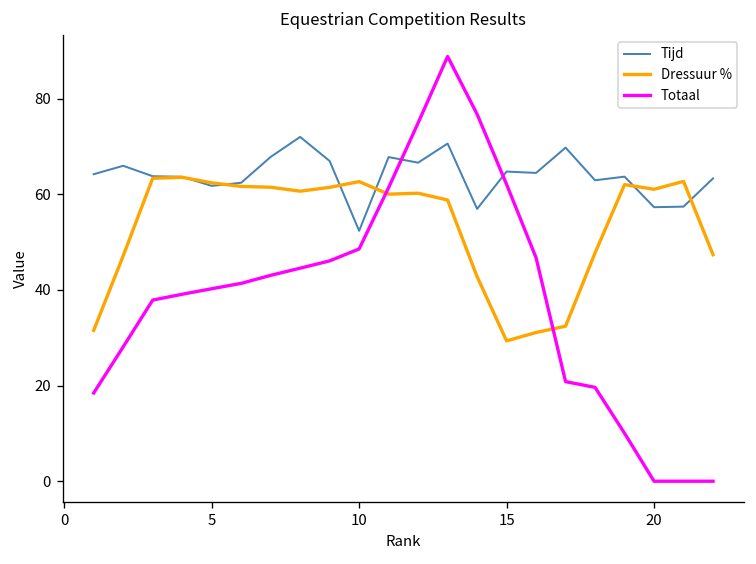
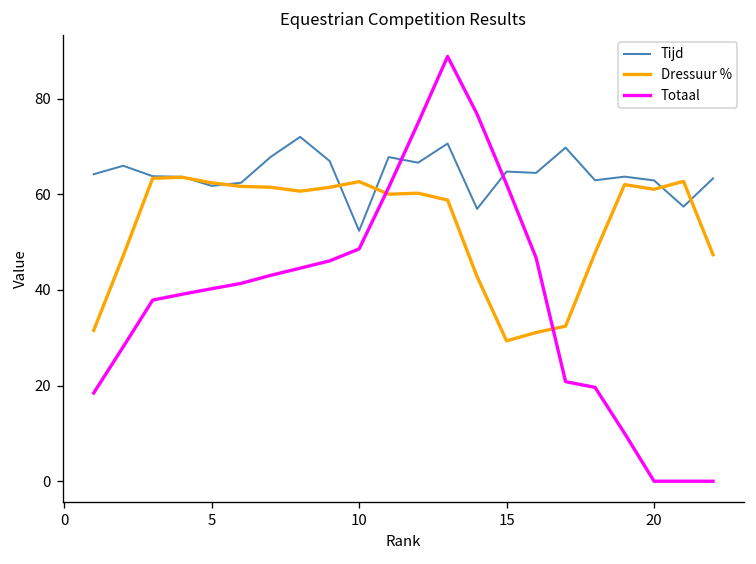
  {
    "Tijd": {
      "5": 62,
      "10": 52,
      "15": 65,
-     "20": 57
+     "20": 63
    },
    "Dressuur %": {
      "5": 62,
      "10": 63,
      "15": 29,
      "20": 61
    },
    "Totaal": {
      "5": 40,
      "10": 49,
      "15": 62,
      "20": 0
    }
  }
